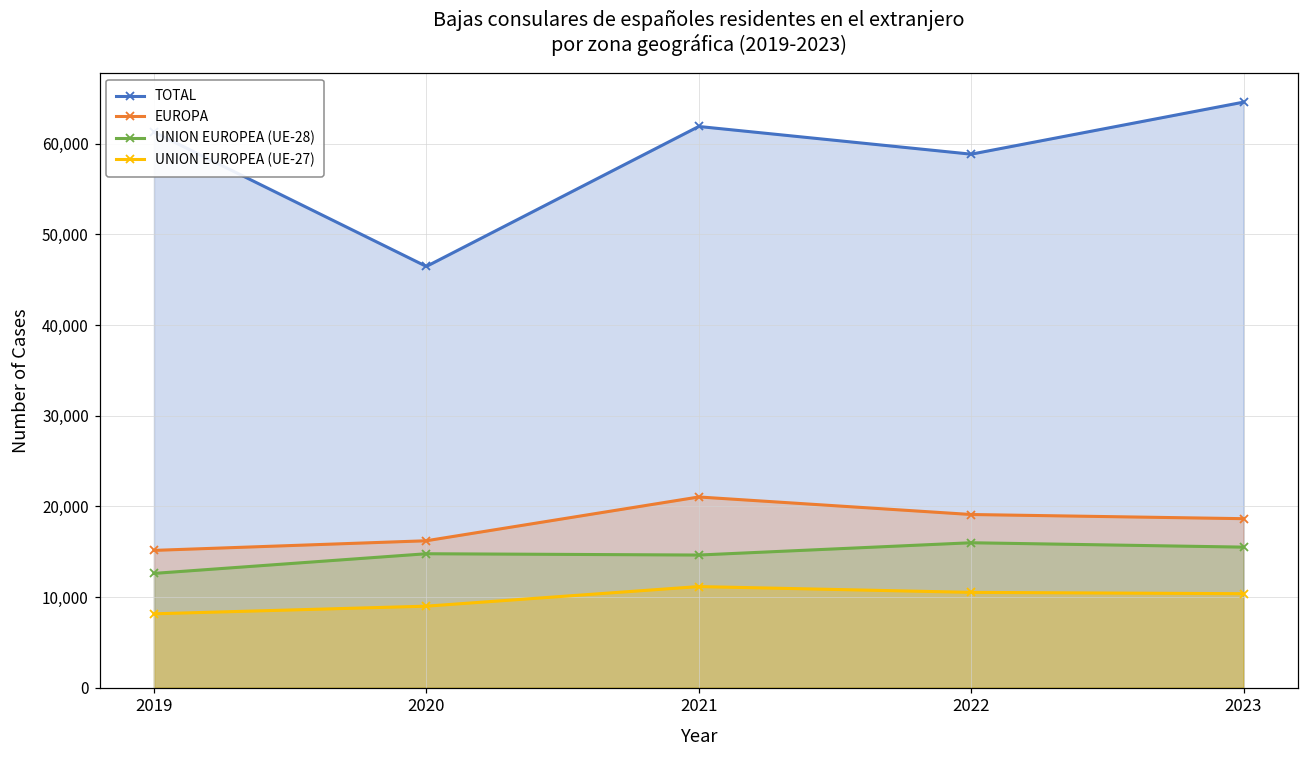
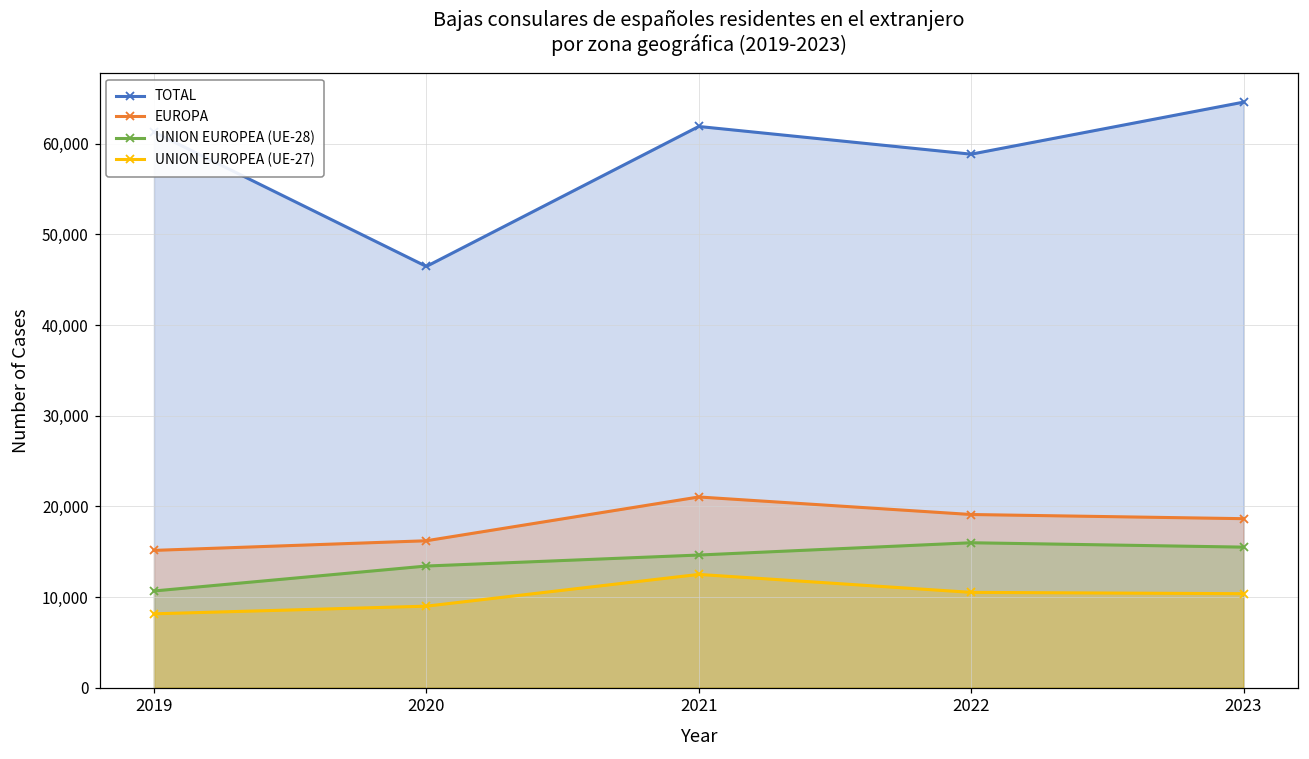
  {
    "TOTAL": {
      "2020": "46,000",
      "2021": "62,000",
      "2022": "59,000",
      "2023": "65,000"
    },
    "EUROPA": {
      "2019": "15,000",
      "2020": "16,000",
      "2021": "21,000",
      "2022": "19,000",
      "2023": "19,000"
    },
    "UNION EUROPEA (UE-28)": {
-     "2019": "13,000",
-     "2020": "15,000",
+     "2019": "11,000",
+     "2020": "13,000",
      "2021": "15,000",
      "2022": "16,000",
      "2023": "16,000"
    },
    "UNION EUROPEA (UE-27)": {
      "2019": "8,000",
      "2020": "9,000",
-     "2021": "11,000",
+     "2021": "12,000",
      "2022": "11,000",
      "2023": "10,000"
    }
  }
